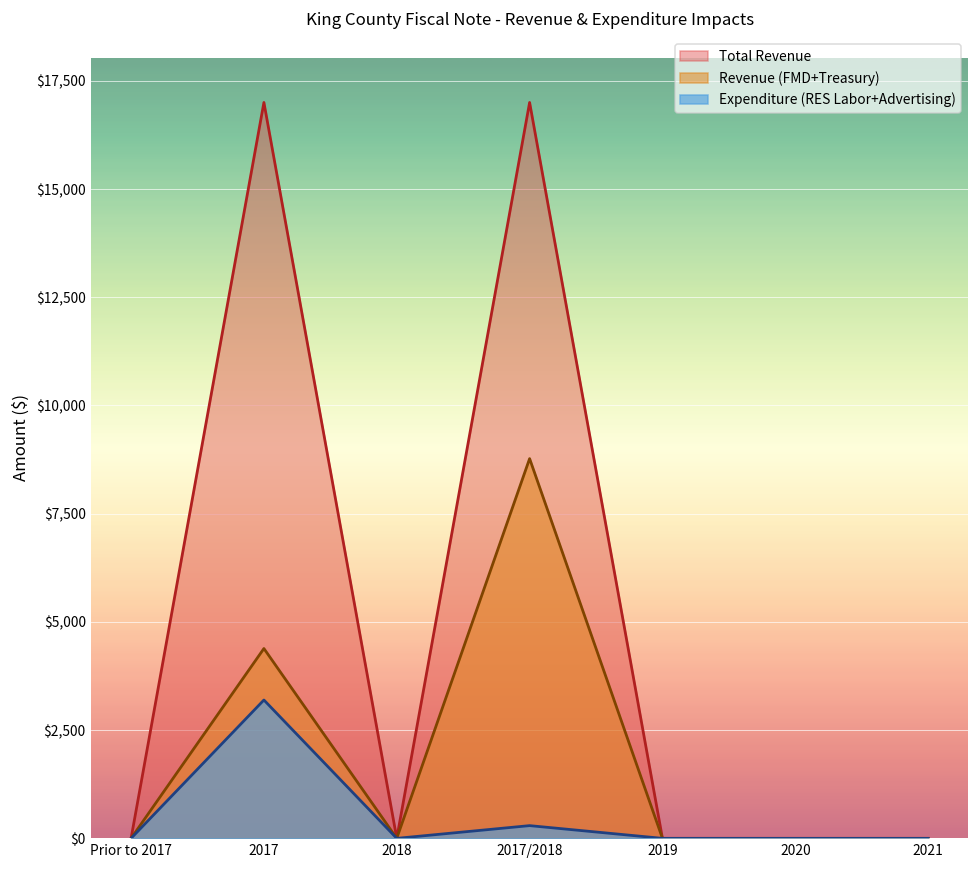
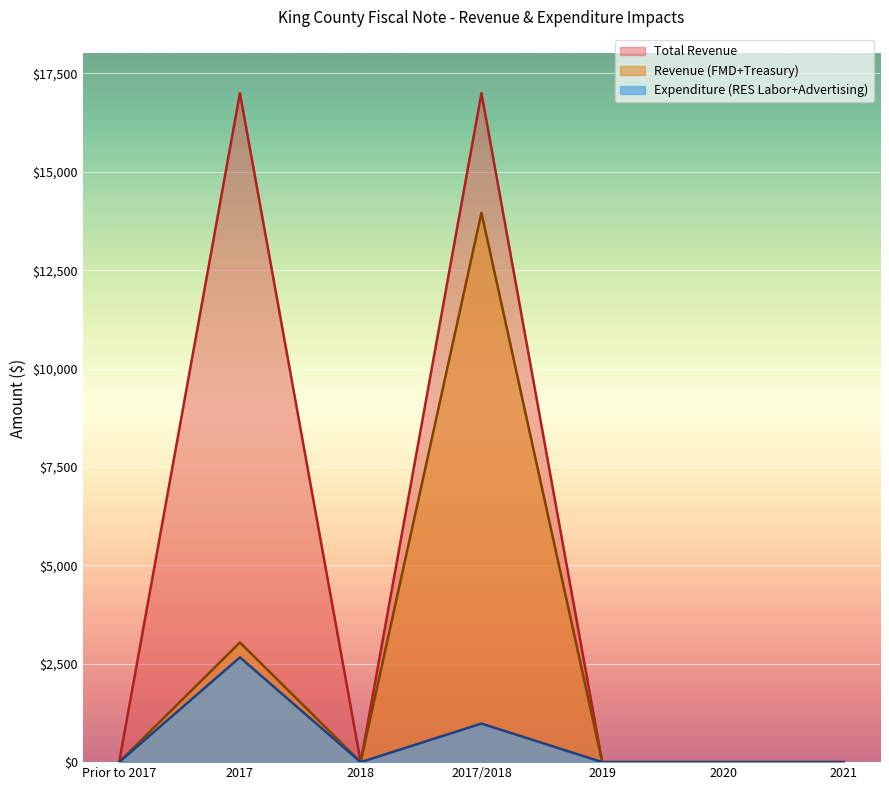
  {
    "Total Revenue": {
      "2017": "$17,000",
      "2017/2018": "$17,000"
    },
    "Revenue (FMD+Treasury)": {
-     "2017": "$4,400",
-     "2017/2018": "$8,800"
+     "2017": "$3,000",
+     "2017/2018": "$14,000"
    },
    "Expenditure (RES Labor+Advertising)": {
-     "2017": "$3,200",
-     "2017/2018": "$300"
+     "2017": "$2,700",
+     "2017/2018": "$1,000"
    }
  }
